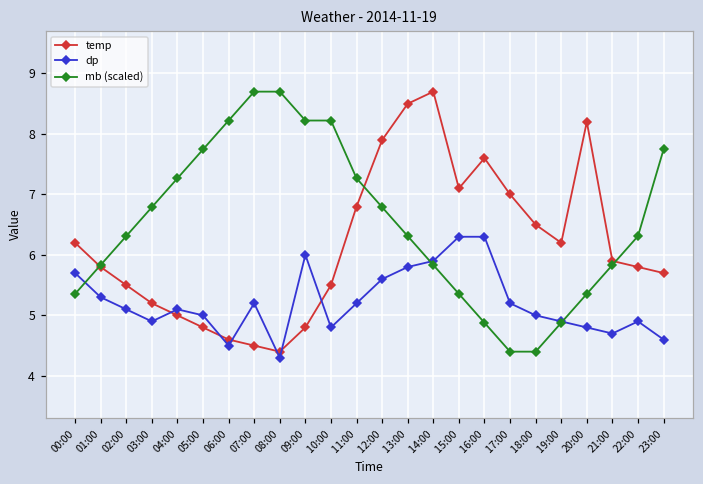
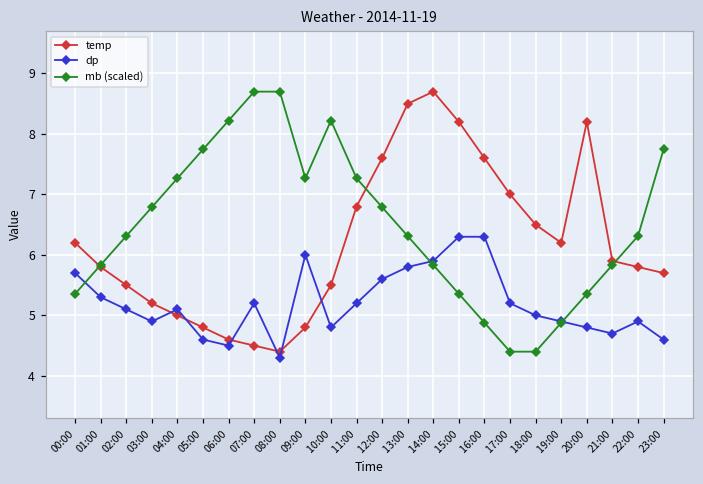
  {
    "temp": {
      "00:00": 6.2,
      "02:00": 5.5,
      "03:00": 5.2,
      "04:00": 5.0,
      "05:00": 4.8,
      "06:00": 4.6,
      "07:00": 4.5,
      "08:00": 4.4,
      "09:00": 4.8,
      "10:00": 5.5,
      "11:00": 6.8,
-     "12:00": 7.9,
+     "12:00": 7.6,
      "13:00": 8.5,
      "14:00": 8.7,
-     "15:00": 7.1,
+     "15:00": 8.2,
      "16:00": 7.6,
      "17:00": 7.0,
      "18:00": 6.5,
      "19:00": 6.2,
      "20:00": 8.2,
      "21:00": 5.9,
      "22:00": 5.8,
      "23:00": 5.7
    },
    "dp": {
      "00:00": 5.7,
      "01:00": 5.3,
      "02:00": 5.1,
      "03:00": 4.9,
      "04:00": 5.1,
-     "05:00": 5.0,
+     "05:00": 4.6,
      "06:00": 4.5,
      "07:00": 5.2,
      "08:00": 4.3,
      "09:00": 6.0,
      "10:00": 4.8,
      "11:00": 5.2,
      "12:00": 5.6,
      "13:00": 5.8,
      "14:00": 5.9,
      "15:00": 6.3,
      "16:00": 6.3,
      "17:00": 5.2,
      "18:00": 5.0,
      "20:00": 4.8,
      "21:00": 4.7,
      "22:00": 4.9,
      "23:00": 4.6
    },
    "mb (scaled)": {
      "00:00": 5.4,
      "02:00": 6.3,
      "03:00": 6.8,
      "04:00": 7.3,
      "05:00": 7.7,
      "06:00": 8.2,
      "07:00": 8.7,
      "08:00": 8.7,
-     "09:00": 8.2,
+     "09:00": 7.3,
      "10:00": 8.2,
      "11:00": 7.3,
      "12:00": 6.8,
      "13:00": 6.3,
      "14:00": 5.8,
      "15:00": 5.4,
      "16:00": 4.9,
      "17:00": 4.4,
      "18:00": 4.4,
      "20:00": 5.4,
      "21:00": 5.8,
      "22:00": 6.3,
      "23:00": 7.7
    }
  }
